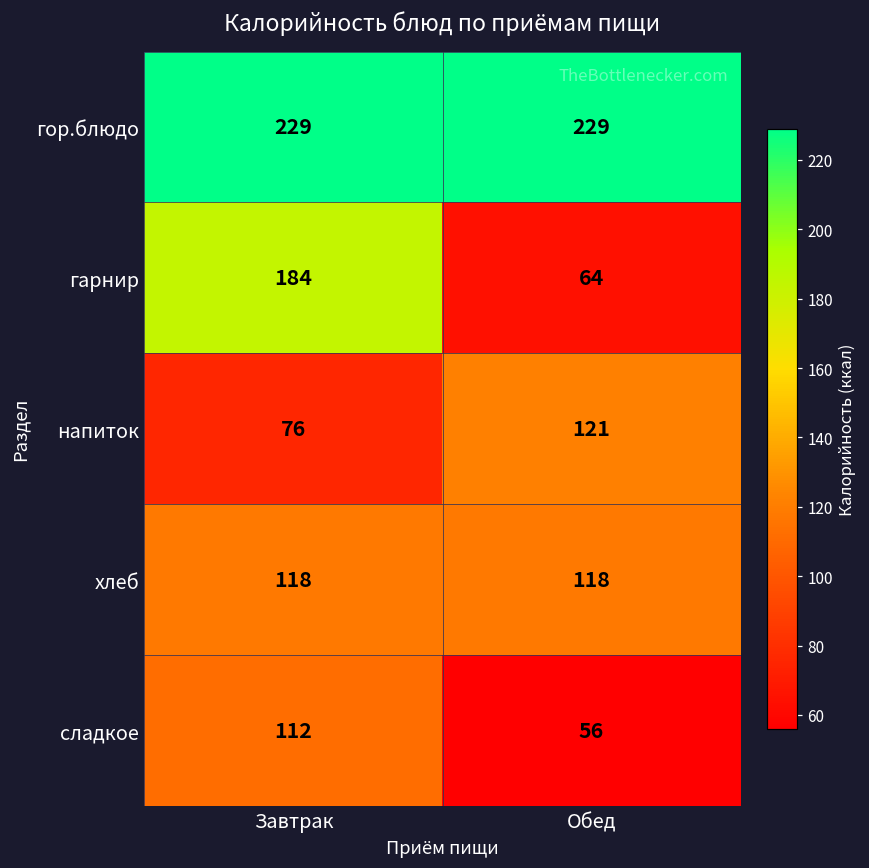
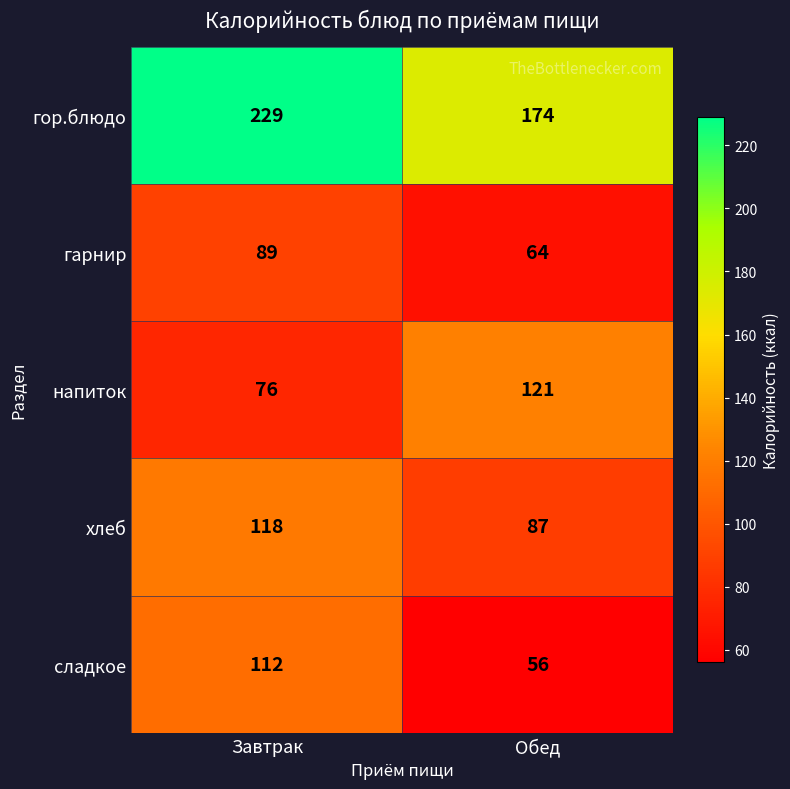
  {
    "гор.блюдо": {
      "Завтрак": 229,
-     "Обед": 229
+     "Обед": 174
    },
    "гарнир": {
-     "Завтрак": 184,
+     "Завтрак": 89,
      "Обед": 64
    },
    "напиток": {
      "Завтрак": 76,
      "Обед": 121
    },
    "хлеб": {
      "Завтрак": 118,
-     "Обед": 118
+     "Обед": 87
    },
    "сладкое": {
      "Завтрак": 112,
      "Обед": 56
    }
  }
